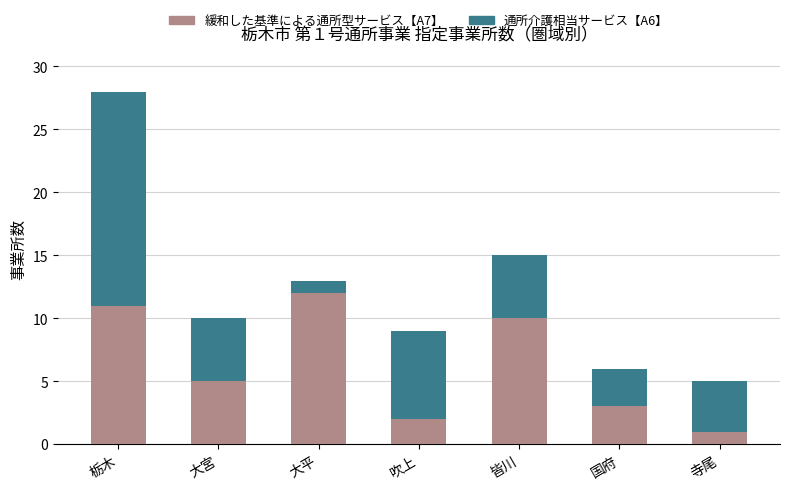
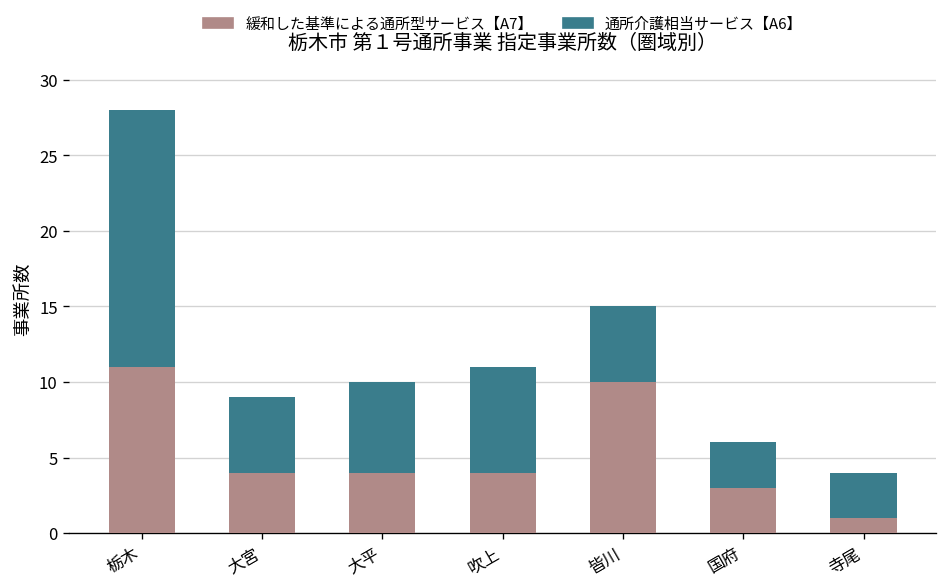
  {
    "緩和した基準による通所型サービス【A7】": {
      "栃木": 11,
-     "大宮": 5,
-     "大平": 12,
-     "吹上": 2,
+     "大宮": 4,
+     "大平": 4,
+     "吹上": 4,
      "皆川": 10,
      "国府": 3,
      "寺尾": 1
    },
    "通所介護相当サービス【A6】": {
      "栃木": 17,
      "大宮": 5,
-     "大平": 1,
+     "大平": 6,
      "吹上": 7,
      "皆川": 5,
      "国府": 3,
-     "寺尾": 4
+     "寺尾": 3
    }
  }
